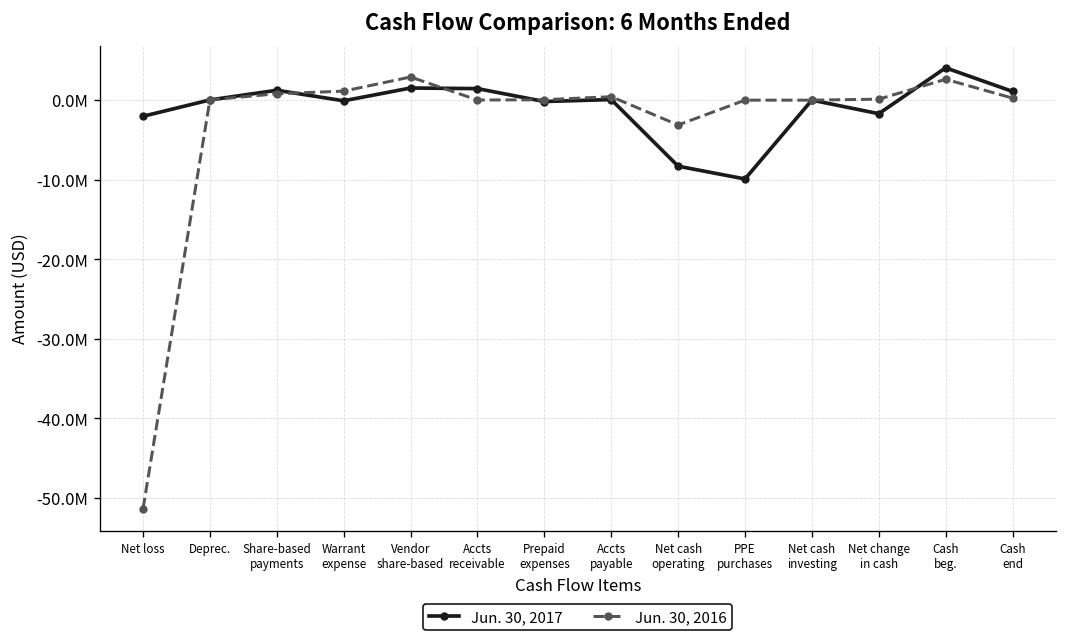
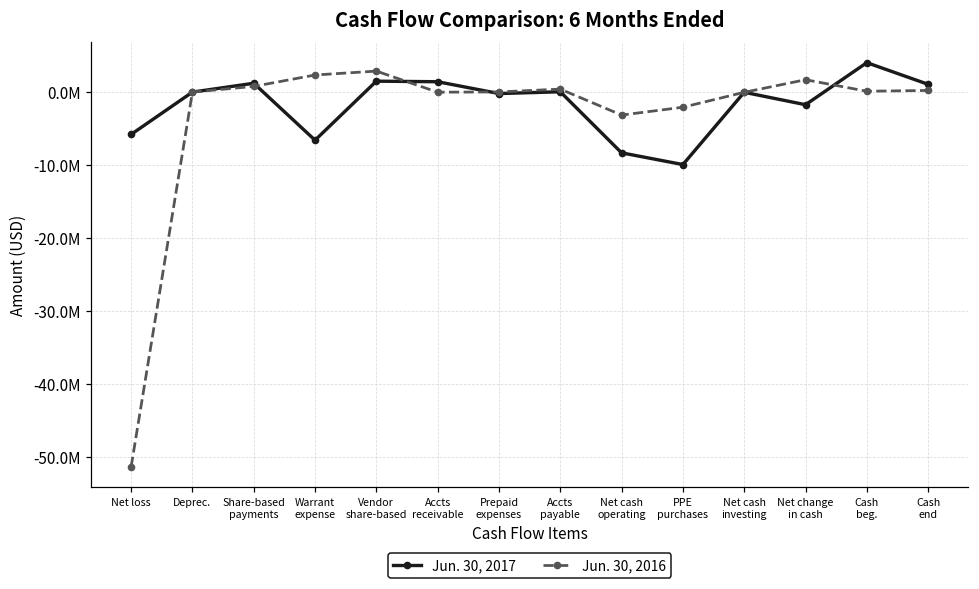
  {
    "Jun. 30, 2017": {
-     "Net loss": -2000000,
+     "Net loss": -6000000,
      "Share-based payments": 1000000,
-     "Warrant expense": 0,
+     "Warrant expense": -7000000,
      "Vendor share-based": 2000000,
      "Accts receivable": 1000000,
      "Net cash operating": -8000000,
      "PPE purchases": -10000000,
      "Net change in cash": -2000000,
      "Cash beg.": 4000000,
      "Cash end": 1000000
    },
    "Jun. 30, 2016": {
      "Net loss": -51000000,
      "Share-based payments": 1000000,
-     "Warrant expense": 1000000,
+     "Warrant expense": 2000000,
      "Vendor share-based": 3000000,
      "Accts receivable": 0,
      "Net cash operating": -3000000,
-     "PPE purchases": 0,
-     "Net change in cash": 0,
-     "Cash beg.": 3000000,
+     "PPE purchases": -2000000,
+     "Net change in cash": 2000000,
+     "Cash beg.": 0,
      "Cash end": 0
    }
  }
